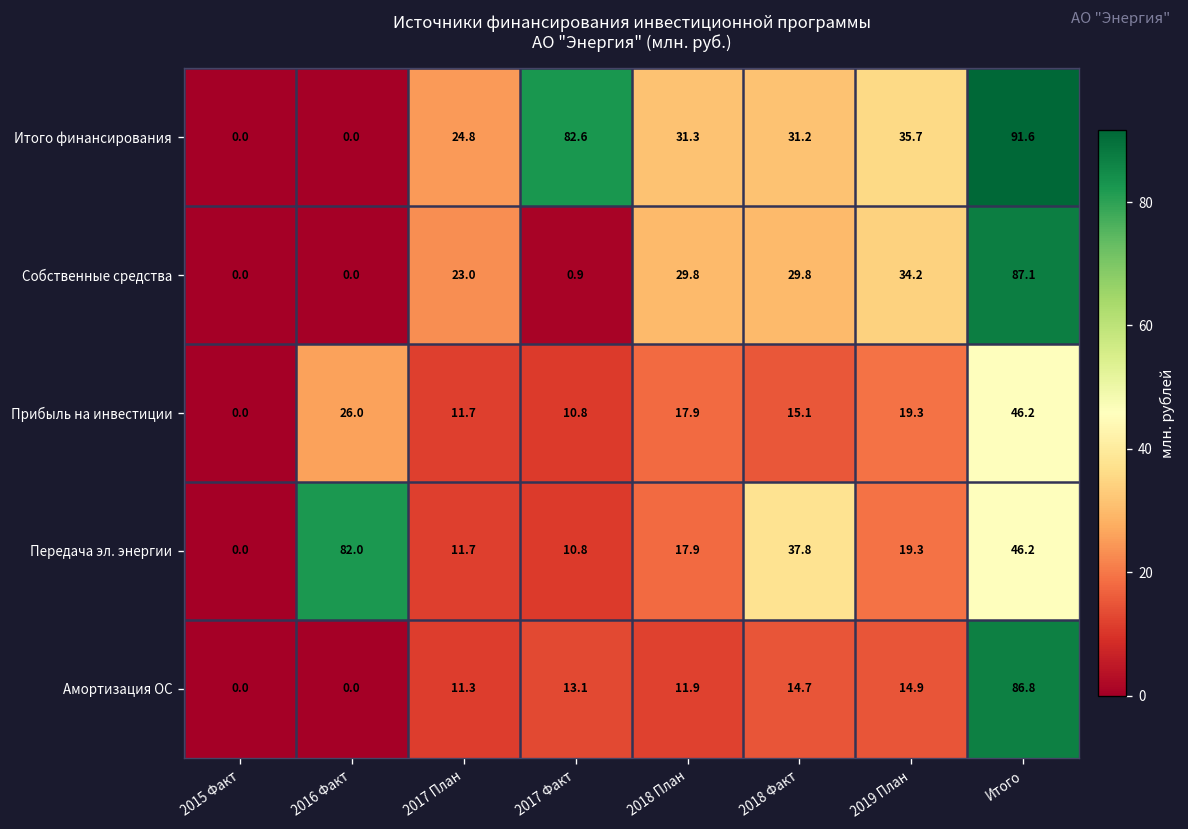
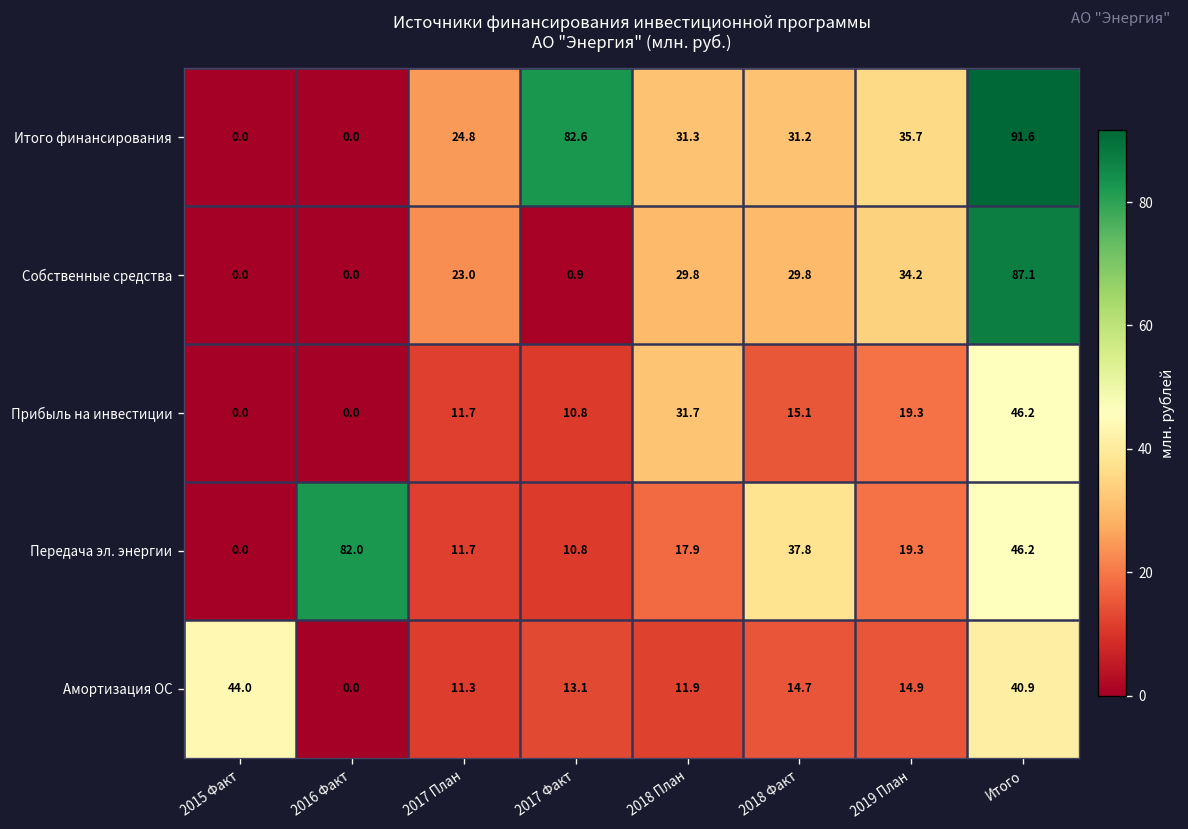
  {
    "Итого финансирования": {
      "2015 Факт": 0.0,
      "2016 Факт": 0.0,
      "2017 План": 24.8,
      "2017 Факт": 82.6,
      "2018 План": 31.3,
      "2018 Факт": 31.2,
      "2019 План": 35.7,
      "Итого": 91.6
    },
    "Собственные средства": {
      "2015 Факт": 0.0,
      "2016 Факт": 0.0,
      "2017 План": 23.0,
      "2017 Факт": 0.9,
      "2018 План": 29.8,
      "2018 Факт": 29.8,
      "2019 План": 34.2,
      "Итого": 87.1
    },
    "Прибыль на инвестиции": {
      "2015 Факт": 0.0,
-     "2016 Факт": 26.0,
+     "2016 Факт": 0.0,
      "2017 План": 11.7,
      "2017 Факт": 10.8,
-     "2018 План": 17.9,
+     "2018 План": 31.7,
      "2018 Факт": 15.1,
      "2019 План": 19.3,
      "Итого": 46.2
    },
    "Передача эл. энергии": {
      "2015 Факт": 0.0,
      "2016 Факт": 82.0,
      "2017 План": 11.7,
      "2017 Факт": 10.8,
      "2018 План": 17.9,
      "2018 Факт": 37.8,
      "2019 План": 19.3,
      "Итого": 46.2
    },
    "Амортизация ОС": {
-     "2015 Факт": 0.0,
+     "2015 Факт": 44.0,
      "2016 Факт": 0.0,
      "2017 План": 11.3,
      "2017 Факт": 13.1,
      "2018 План": 11.9,
      "2018 Факт": 14.7,
      "2019 План": 14.9,
-     "Итого": 86.8
+     "Итого": 40.9
    }
  }
